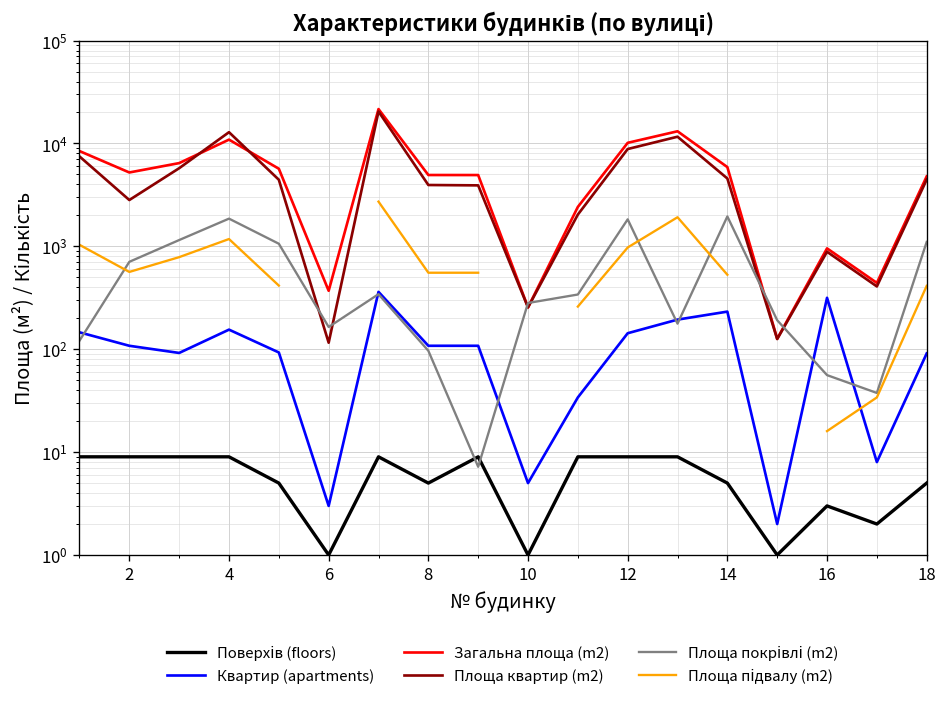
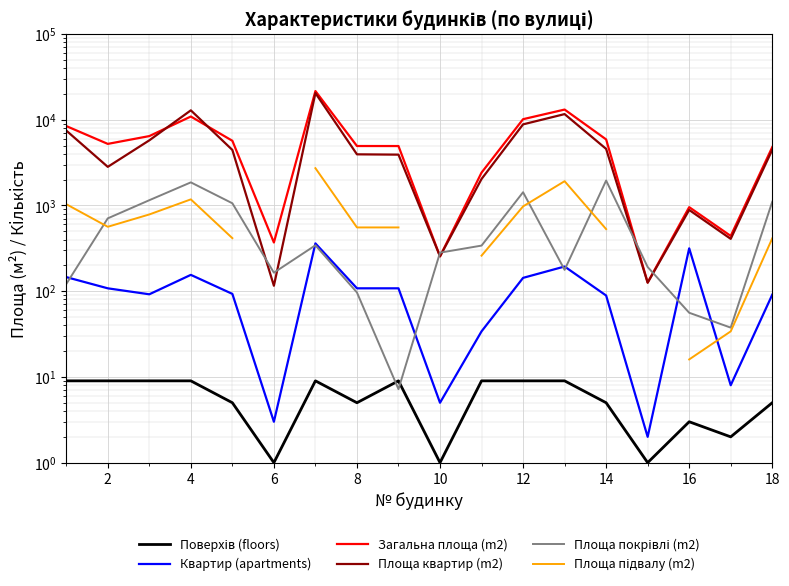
  {
    "Поверхів (floors)": {
      "2": 9,
      "4": 9,
      "6": 1,
      "8": 5,
      "10": 1,
      "12": 9,
      "14": 5,
      "16": 3,
      "18": 5
    },
    "Квартир (apartments)": {
      "2": 110,
      "4": 160,
      "6": 3,
      "8": 110,
      "10": 5,
      "12": 140,
-     "14": 230,
+     "14": 90,
      "16": 320,
      "18": 90
    },
    "Загальна площа (m2)": {
      "2": 5000,
      "4": 11000,
      "6": 370,
      "8": 5000,
      "12": 10000,
      "14": 6000,
      "16": 1000,
      "18": 5000
    },
    "Площа квартир (m2)": {
      "2": 2800,
      "4": 13000,
      "6": 120,
      "8": 4000,
      "12": 9000,
      "14": 5000,
      "16": 900,
      "18": 4000
    },
    "Площа покрівлі (m2)": {
      "2": 700,
      "4": 1900,
      "6": 160,
      "8": 100,
      "10": 280,
-     "12": 1800,
+     "12": 1400,
      "14": 2000,
      "16": 60,
      "18": 1100
    },
    "Площа підвалу (m2)": {
      "2": 600,
      "4": 1200,
      "8": 600,
      "12": 1000,
      "14": 500,
      "16": 16,
      "18": 400
    }
  }
